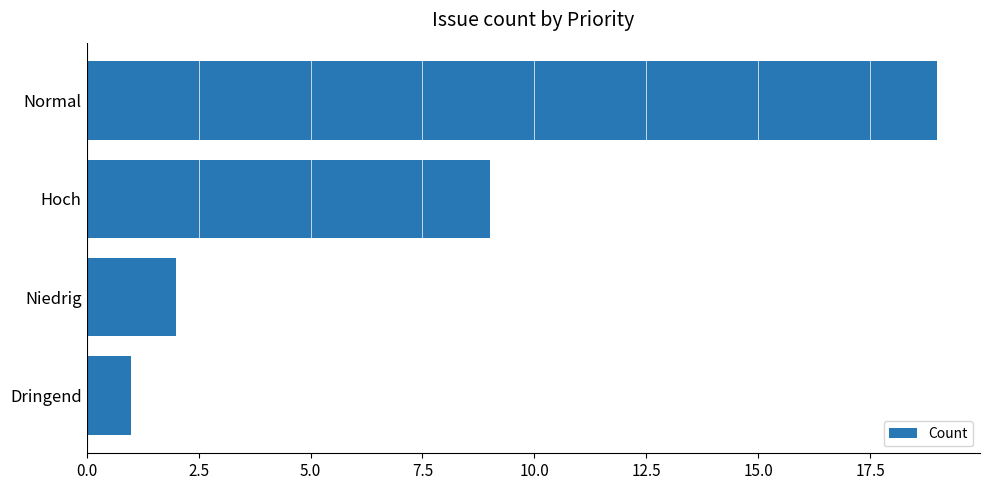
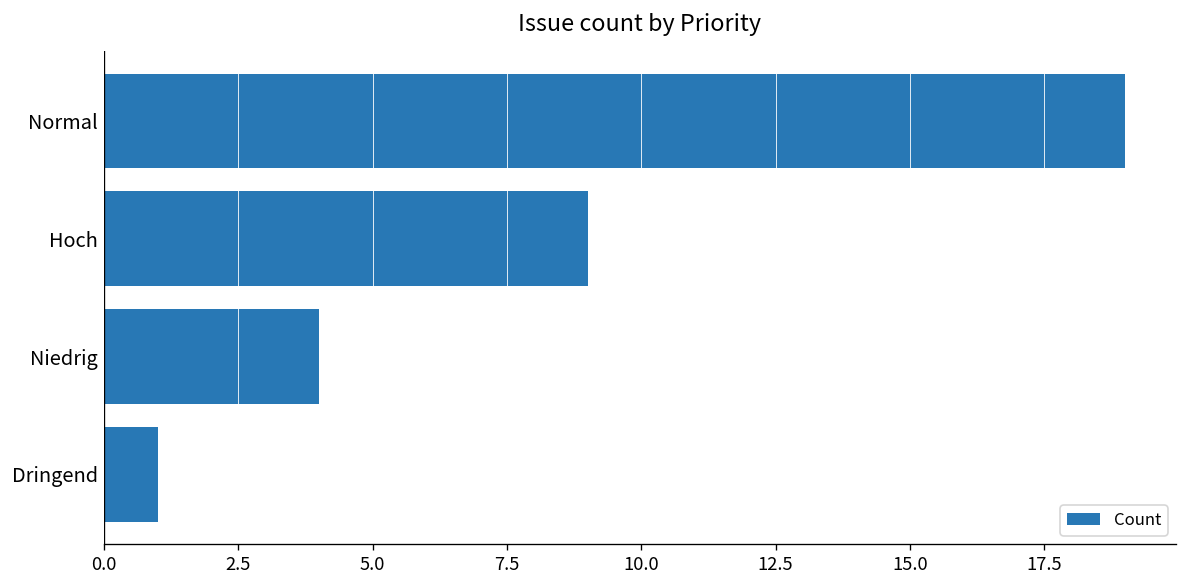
  {
    "Normal": 19,
    "Hoch": 9,
-   "Niedrig": 2,
+   "Niedrig": 4,
    "Dringend": 1
  }
